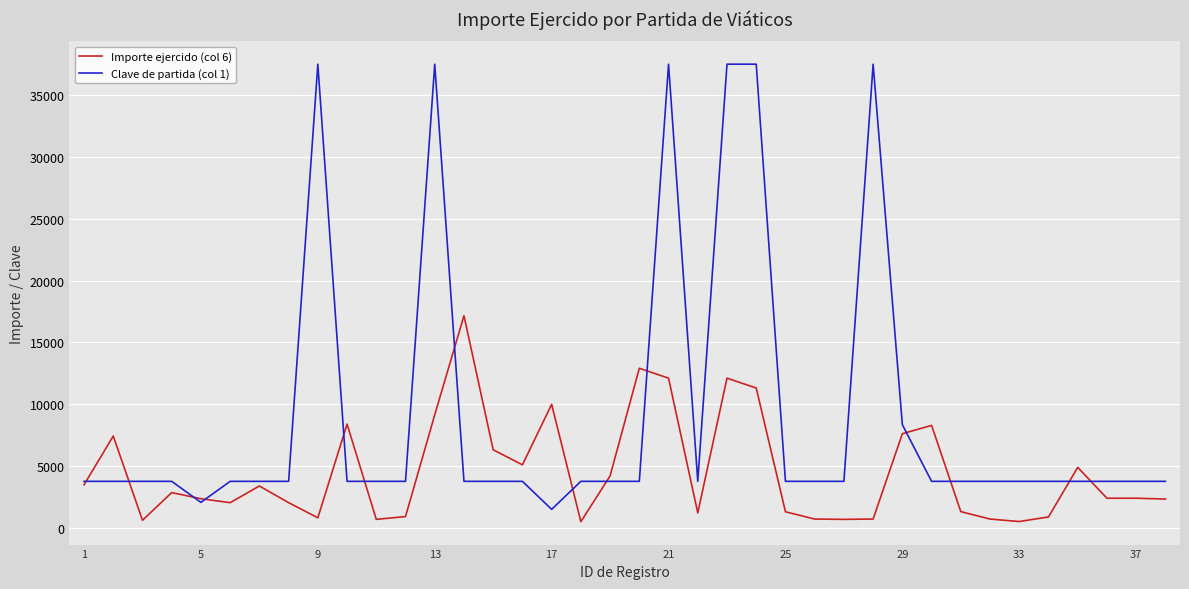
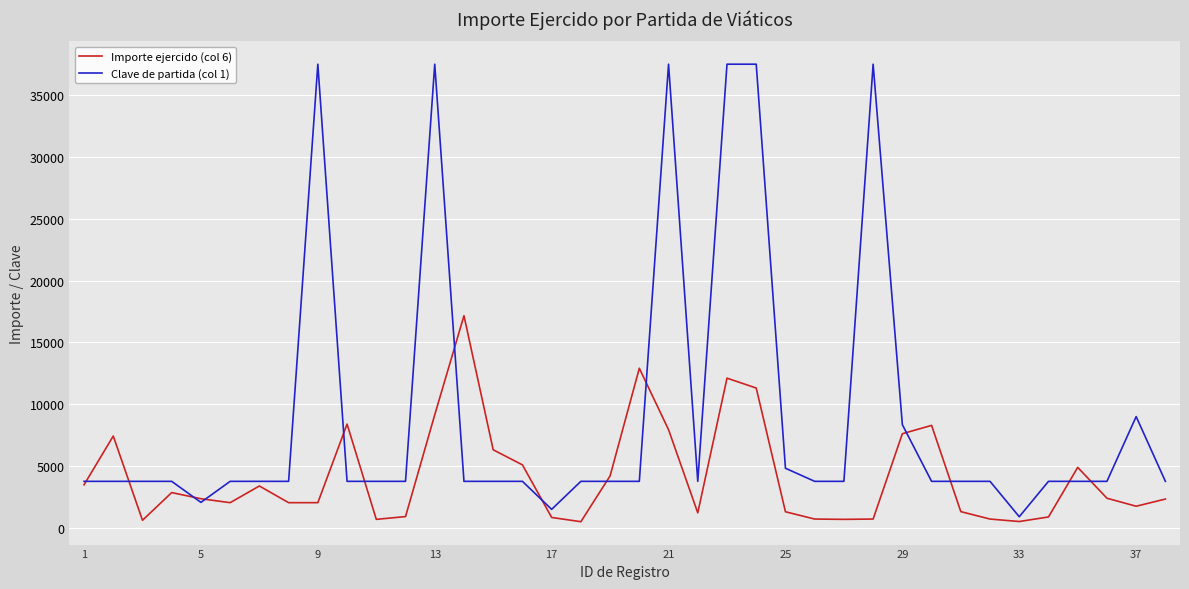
  {
    "Importe ejercido (col 6)": {
      "1": 3500,
      "5": 2300,
-     "9": 800,
+     "9": 2000,
      "13": 9100,
-     "17": 10000,
-     "21": 12100,
+     "17": 800,
+     "21": 7900,
      "25": 1300,
      "29": 7600,
      "33": 500,
-     "37": 2400
+     "37": 1700
    },
    "Clave de partida (col 1)": {
      "1": 3800,
      "5": 2000,
      "9": 37500,
      "13": 37500,
      "17": 1500,
      "21": 37500,
-     "25": 3800,
+     "25": 4800,
      "29": 8300,
-     "33": 3800,
-     "37": 3800
+     "33": 900,
+     "37": 9000
    }
  }
